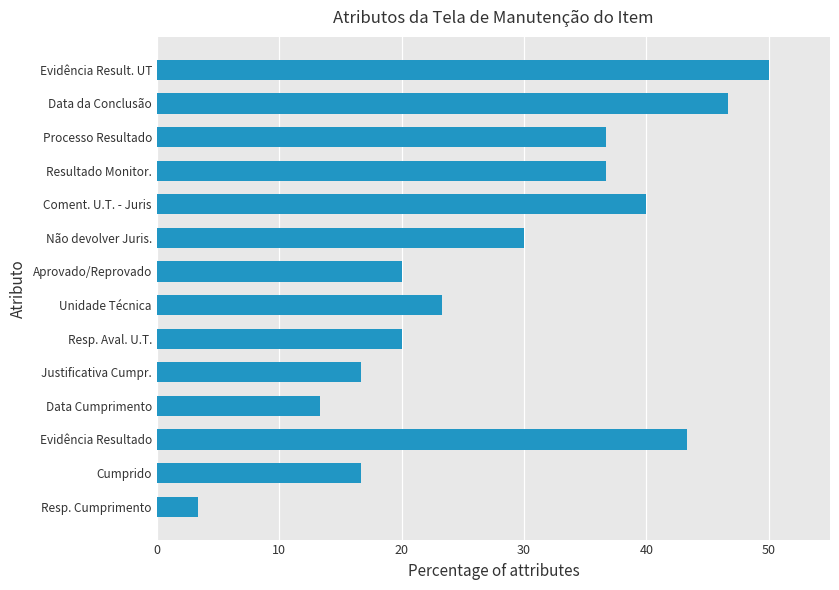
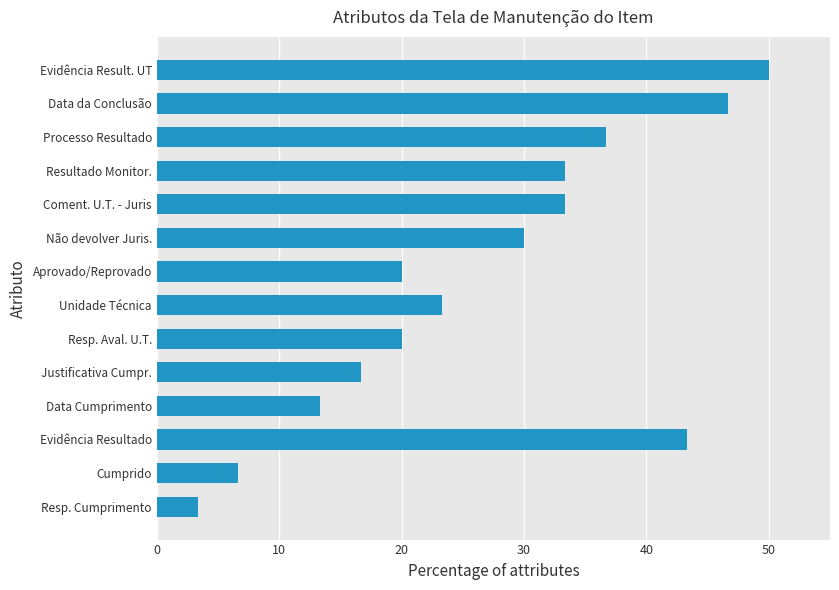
  {
    "Evidência Result. UT": 50.0,
    "Data da Conclusão": 46.7,
    "Processo Resultado": 36.7,
-   "Resultado Monitor.": 36.7,
-   "Coment. U.T. - Juris": 40.0,
+   "Resultado Monitor.": 33.3,
+   "Coment. U.T. - Juris": 33.3,
    "Não devolver Juris.": 30.0,
    "Aprovado/Reprovado": 20.0,
    "Unidade Técnica": 23.3,
    "Resp. Aval. U.T.": 20.0,
    "Justificativa Cumpr.": 16.7,
    "Data Cumprimento": 13.3,
    "Evidência Resultado": 43.3,
-   "Cumprido": 16.7,
+   "Cumprido": 6.7,
    "Resp. Cumprimento": 3.3
  }
